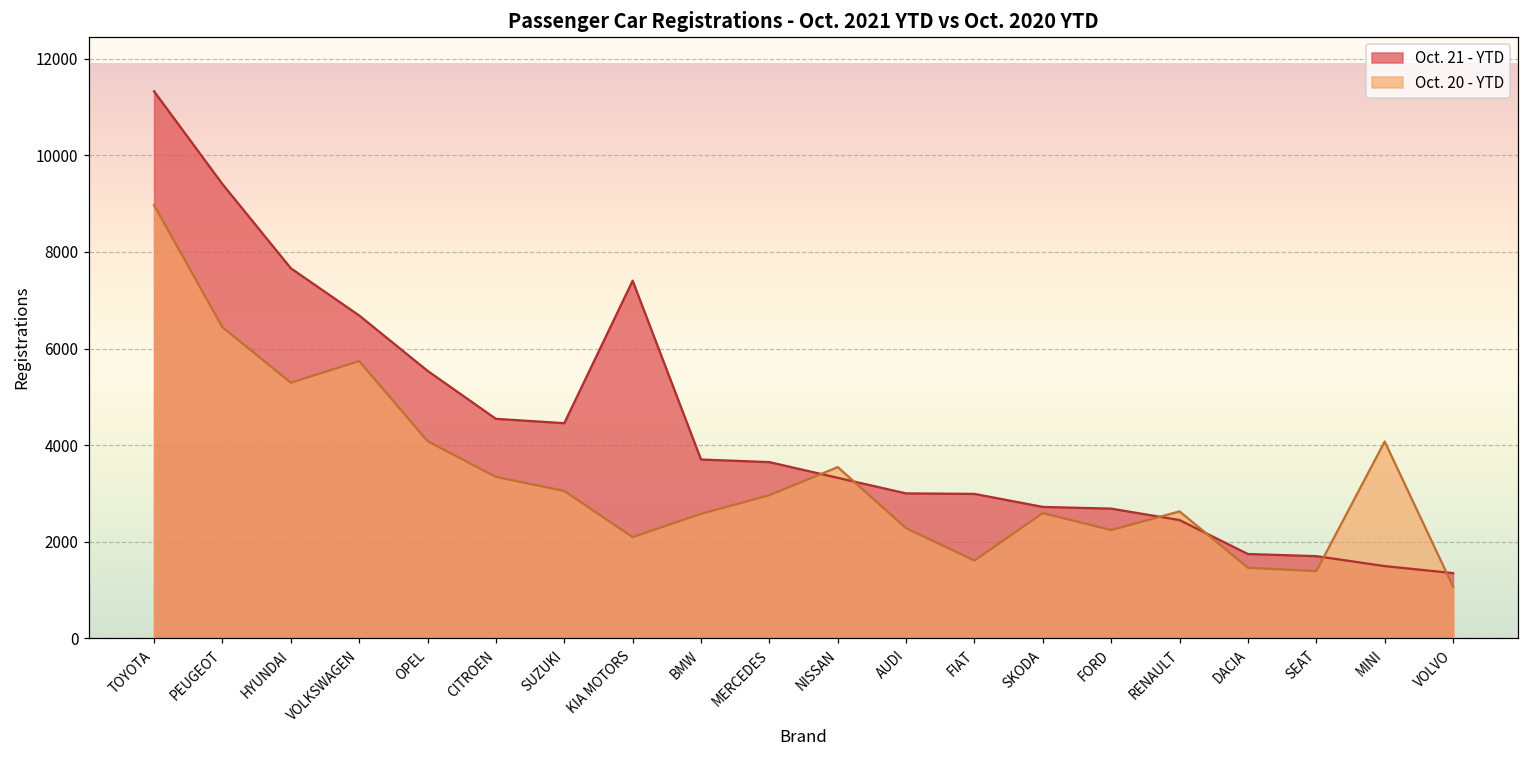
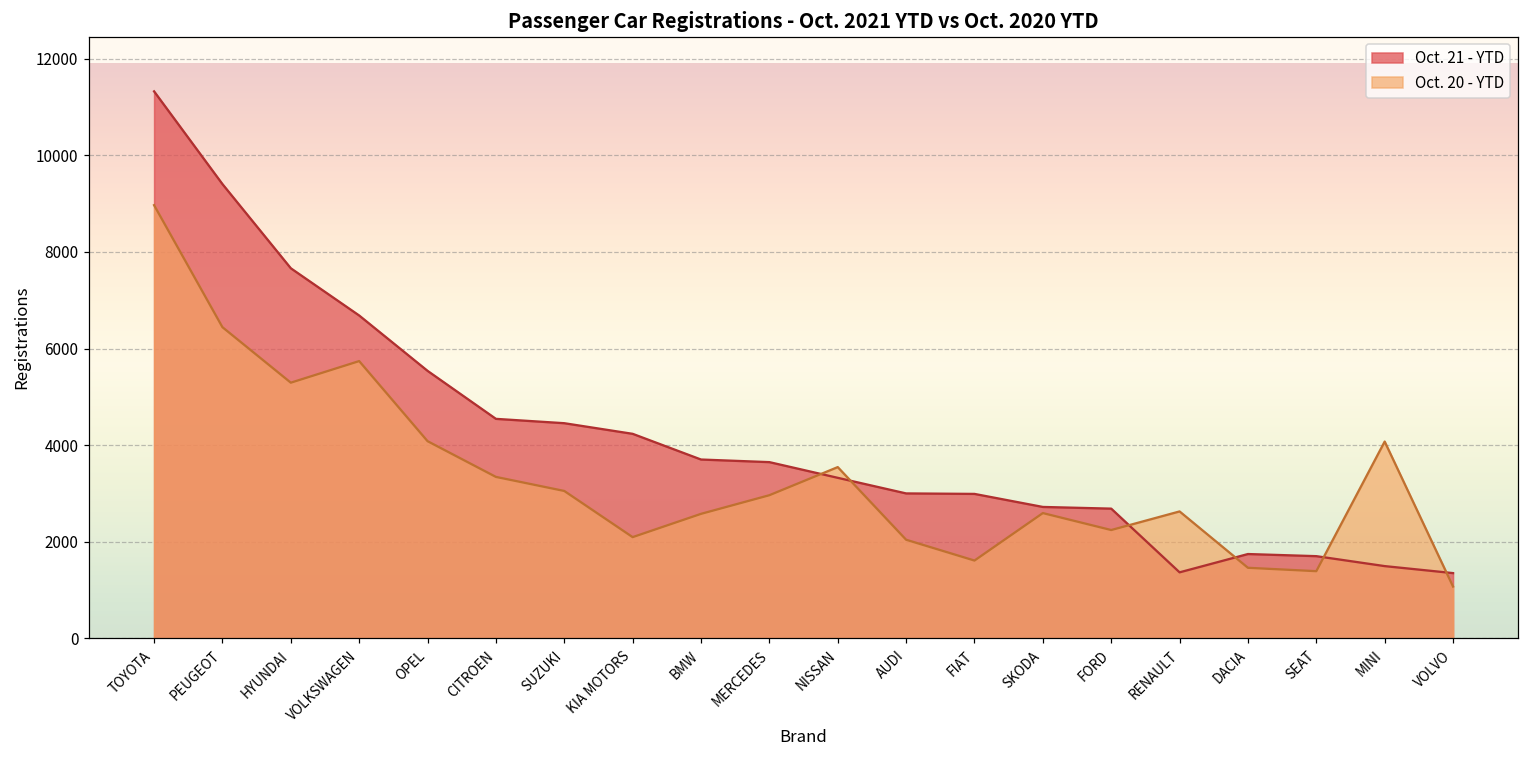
  {
    "Oct. 21 - YTD": {
      "TOYOTA": 11300,
      "PEUGEOT": 9400,
      "HYUNDAI": 7700,
      "VOLKSWAGEN": 6700,
      "OPEL": 5500,
      "CITROEN": 4500,
      "SUZUKI": 4500,
-     "KIA MOTORS": 7400,
+     "KIA MOTORS": 4200,
      "BMW": 3700,
      "MERCEDES": 3600,
      "NISSAN": 3300,
      "AUDI": 3000,
      "FIAT": 3000,
      "SKODA": 2700,
      "FORD": 2700,
-     "RENAULT": 2400,
+     "RENAULT": 1400,
      "DACIA": 1700,
      "SEAT": 1700,
      "MINI": 1500,
      "VOLVO": 1400
    },
    "Oct. 20 - YTD": {
      "TOYOTA": 9000,
      "PEUGEOT": 6400,
      "HYUNDAI": 5300,
      "VOLKSWAGEN": 5700,
      "OPEL": 4100,
      "CITROEN": 3300,
      "SUZUKI": 3100,
      "KIA MOTORS": 2100,
      "BMW": 2600,
      "MERCEDES": 3000,
      "NISSAN": 3500,
-     "AUDI": 2300,
+     "AUDI": 2000,
      "FIAT": 1600,
      "SKODA": 2600,
      "FORD": 2200,
      "RENAULT": 2600,
      "DACIA": 1500,
      "SEAT": 1400,
      "MINI": 4100,
      "VOLVO": 1100
    }
  }
